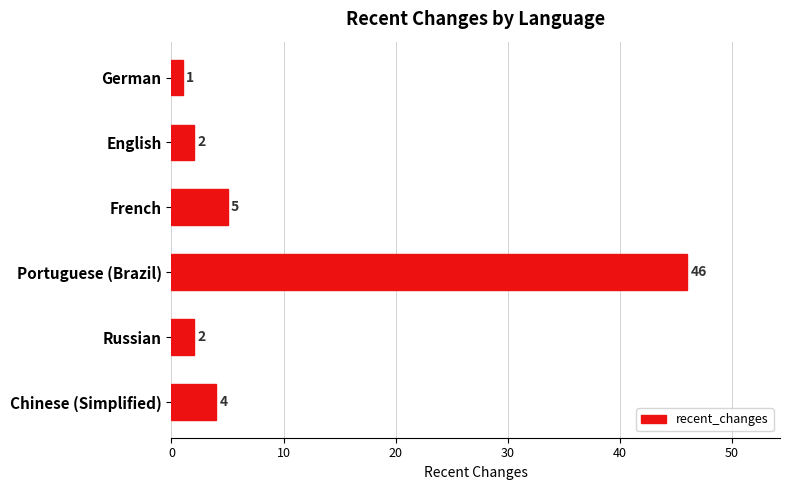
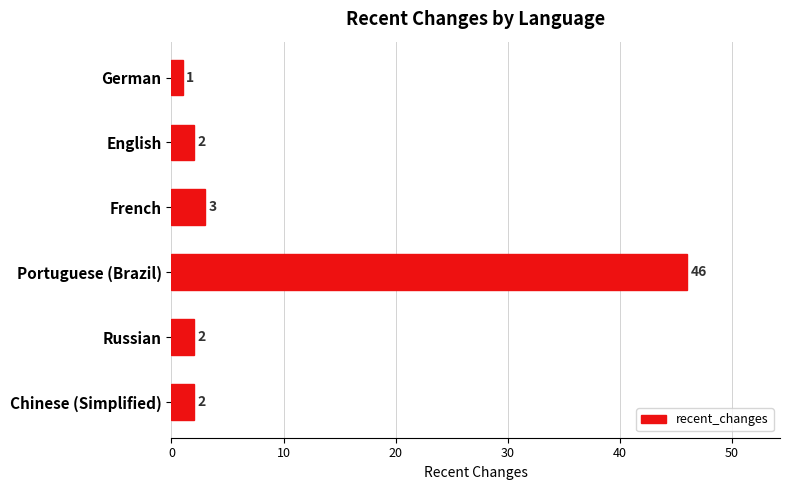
  {
    "German": 1,
    "English": 2,
-   "French": 5,
+   "French": 3,
    "Portuguese (Brazil)": 46,
    "Russian": 2,
-   "Chinese (Simplified)": 4
+   "Chinese (Simplified)": 2
  }
